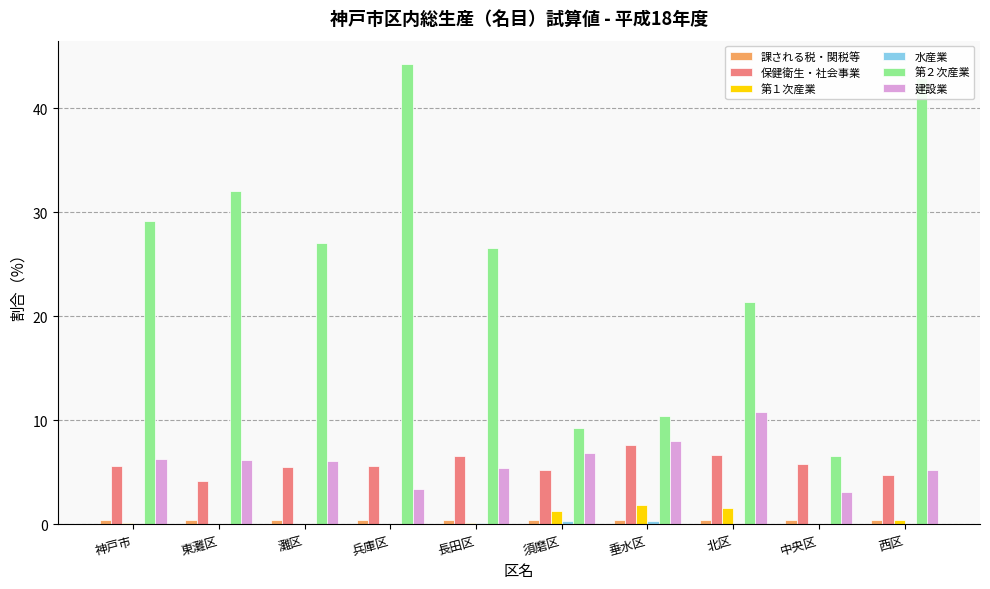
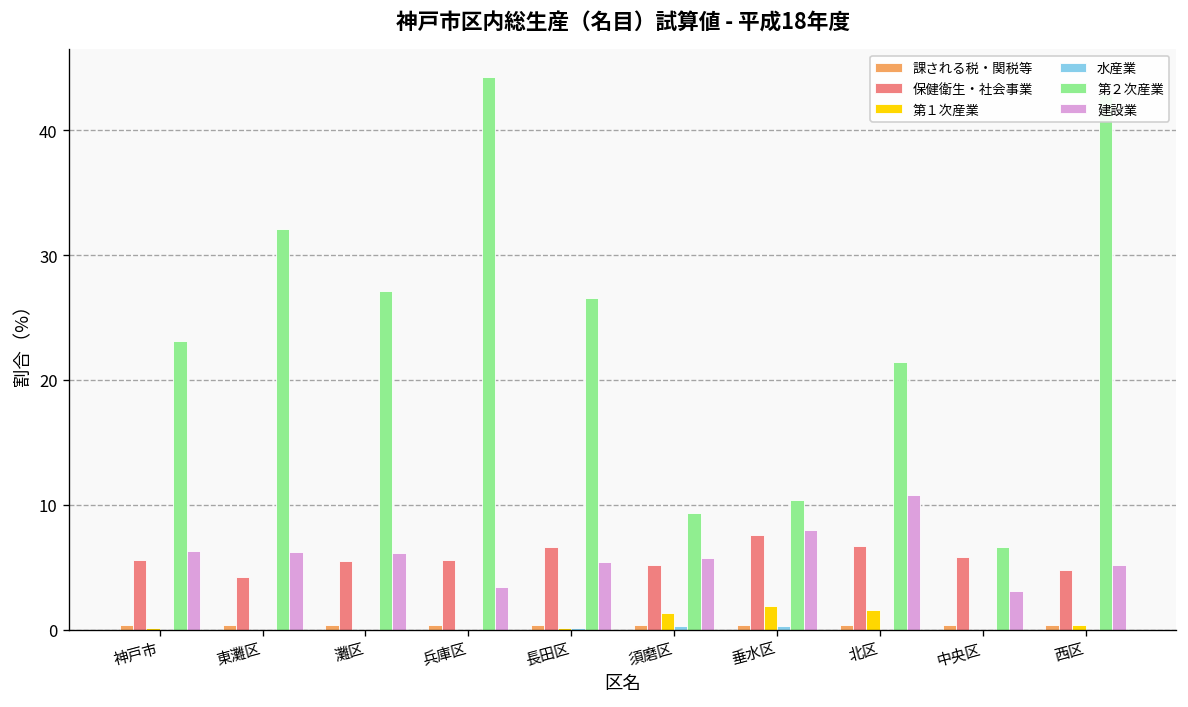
  {
    "第１次産業": {
      "東灘区": 0.0,
      "灘区": 0.0,
      "兵庫区": 0.0,
      "須磨区": 1.3,
      "垂水区": 1.9,
      "北区": 1.6,
      "中央区": 0.0,
      "西区": 0.4
    },
    "水産業": {
      "神戸市": 0.0,
      "東灘区": 0.0,
      "灘区": 0.0,
      "兵庫区": 0.0,
      "須磨区": 0.3,
      "垂水区": 0.3,
      "北区": 0.0,
      "中央区": 0.0,
      "西区": 0.0
    },
    "第２次産業": {
-     "神戸市": 29.2,
+     "神戸市": 23.1,
      "東灘区": 32.1,
      "灘区": 27.1,
      "兵庫区": 44.3,
      "長田区": 26.6,
      "須磨区": 9.3,
      "垂水区": 10.4,
      "北区": 21.4,
      "中央区": 6.6
    },
    "建設業": {
      "神戸市": 6.3,
      "東灘区": 6.2,
      "灘区": 6.1,
      "兵庫区": 3.4,
      "長田区": 5.4,
-     "須磨区": 6.9,
+     "須磨区": 5.7,
      "垂水区": 8.0,
      "北区": 10.8,
      "中央区": 3.1,
      "西区": 5.2
    }
  }
